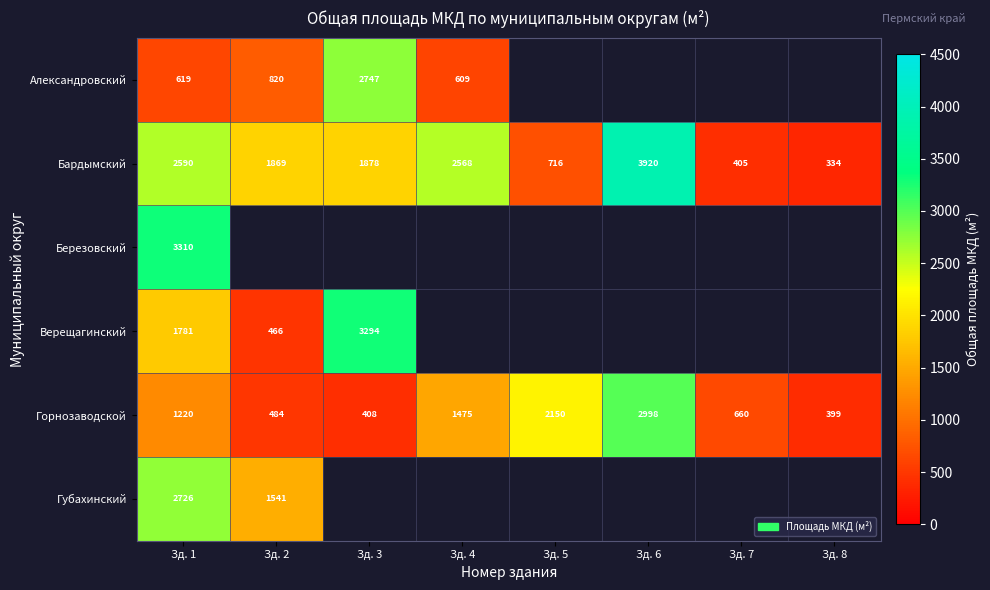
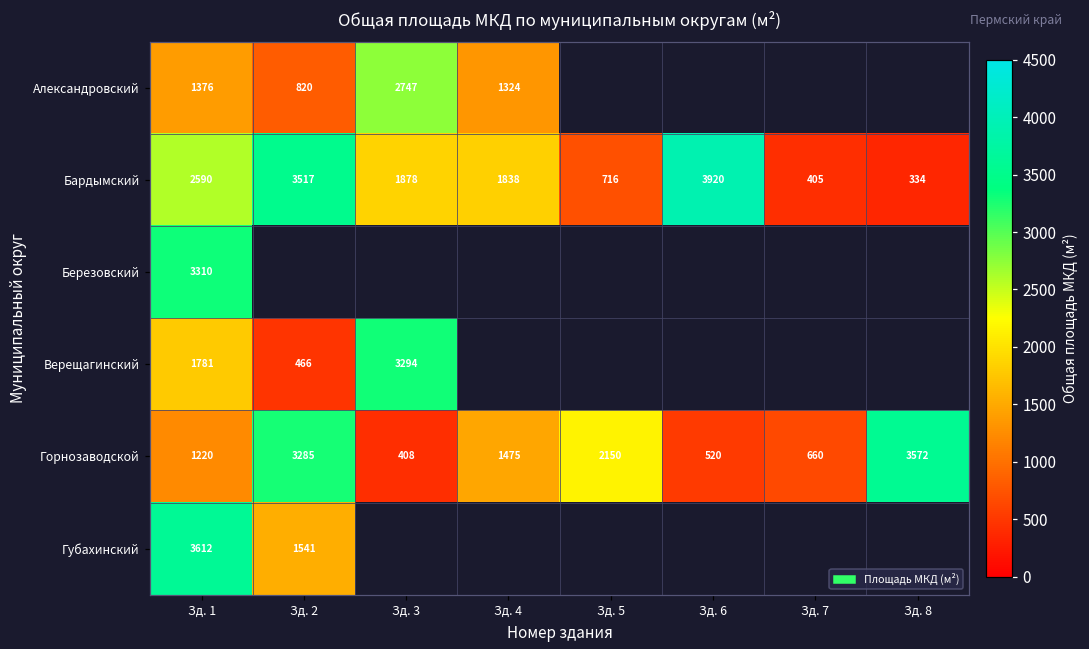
  {
    "Александровский": {
-     "Зд. 1": 619,
+     "Зд. 1": 1376,
      "Зд. 2": 820,
      "Зд. 3": 2747,
-     "Зд. 4": 609
+     "Зд. 4": 1324
    },
    "Бардымский": {
      "Зд. 1": 2590,
-     "Зд. 2": 1869,
+     "Зд. 2": 3517,
      "Зд. 3": 1878,
-     "Зд. 4": 2568,
+     "Зд. 4": 1838,
      "Зд. 5": 716,
      "Зд. 6": 3920,
      "Зд. 7": 405,
      "Зд. 8": 334
    },
    "Березовский": {
      "Зд. 1": 3310
    },
    "Верещагинский": {
      "Зд. 1": 1781,
      "Зд. 2": 466,
      "Зд. 3": 3294
    },
    "Горнозаводской": {
      "Зд. 1": 1220,
-     "Зд. 2": 484,
+     "Зд. 2": 3285,
      "Зд. 3": 408,
      "Зд. 4": 1475,
      "Зд. 5": 2150,
-     "Зд. 6": 2998,
+     "Зд. 6": 520,
      "Зд. 7": 660,
-     "Зд. 8": 399
+     "Зд. 8": 3572
    },
    "Губахинский": {
-     "Зд. 1": 2726,
+     "Зд. 1": 3612,
      "Зд. 2": 1541
    }
  }
